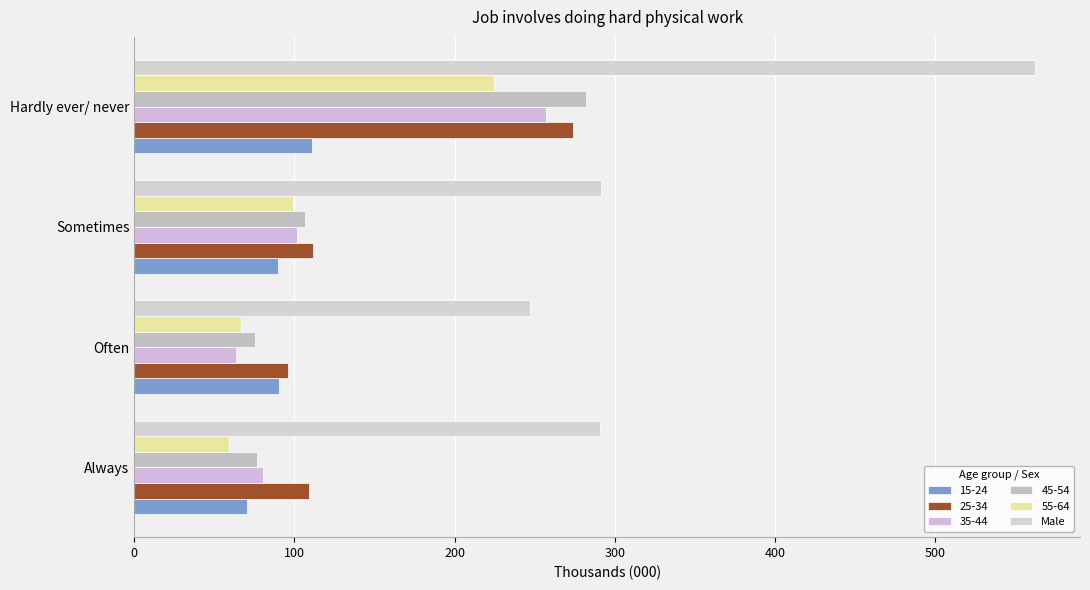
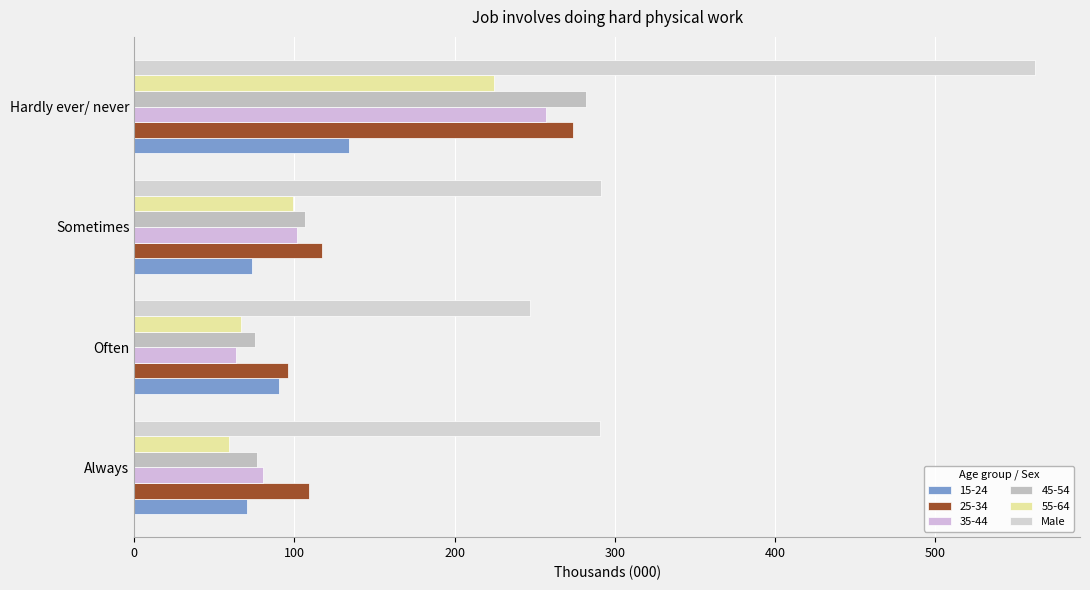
  {
    "15-24": {
-     "Hardly ever/ never": 111,
-     "Sometimes": 90,
+     "Hardly ever/ never": 134,
+     "Sometimes": 74,
      "Often": 91,
      "Always": 70
    },
    "25-34": {
      "Hardly ever/ never": 274,
-     "Sometimes": 112,
+     "Sometimes": 117,
      "Often": 96,
      "Always": 109
    }
  }
